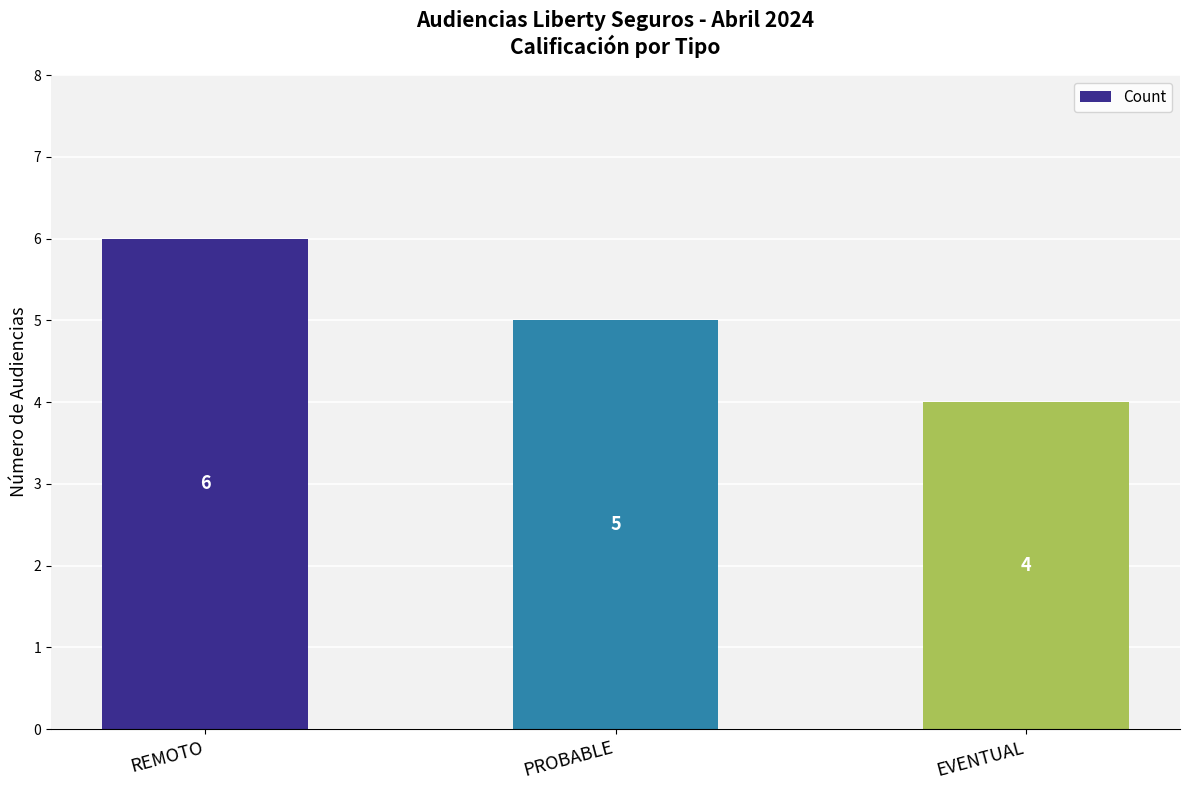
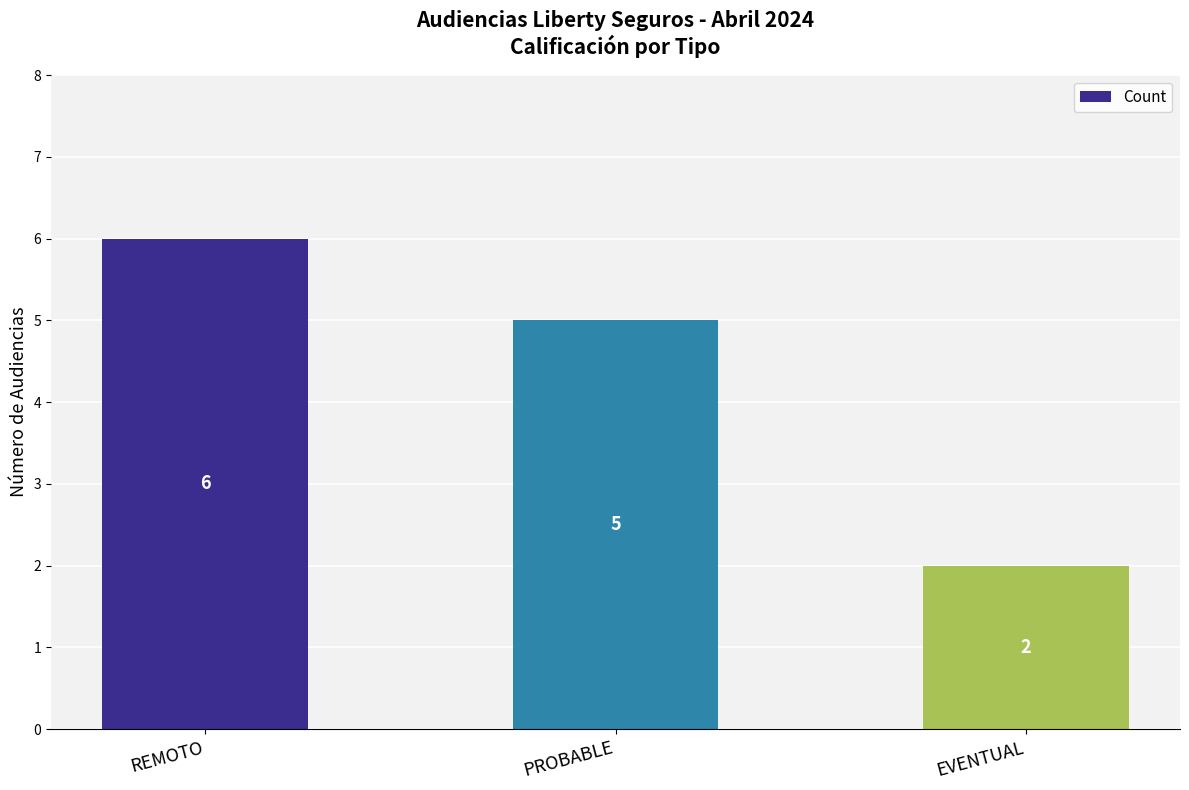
  {
    "REMOTO": 6,
    "PROBABLE": 5,
-   "EVENTUAL": 4
+   "EVENTUAL": 2
  }
